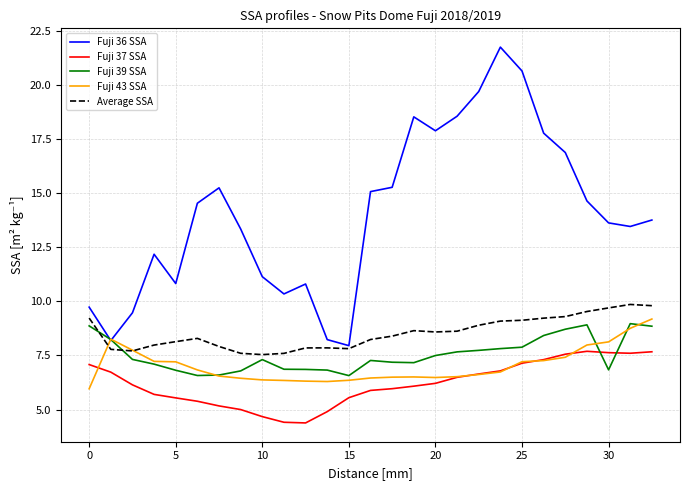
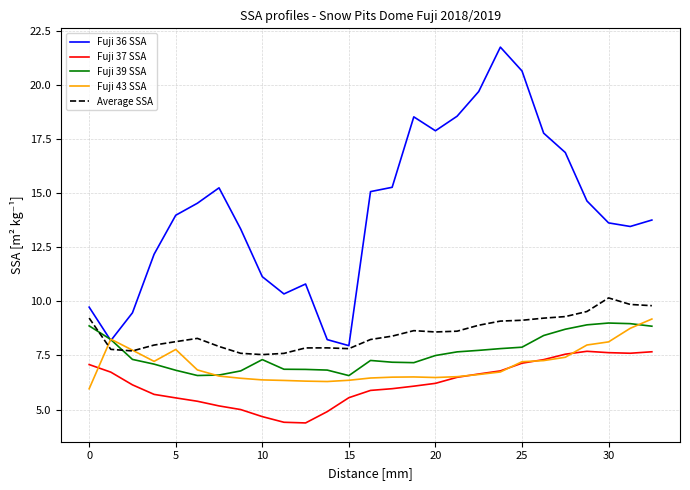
  {
    "Fuji 36 SSA": {
      "0": 9.7,
-     "5": 10.8,
+     "5": 14.0,
      "10": 11.1,
      "15": 8.0,
      "20": 17.9,
      "25": 20.6,
      "30": 13.6
    },
    "Fuji 37 SSA": {
      "0": 7.1,
      "5": 5.5,
      "10": 4.7,
      "15": 5.5,
      "20": 6.2,
      "30": 7.6
    },
    "Fuji 39 SSA": {
      "0": 8.9,
      "5": 6.8,
      "10": 7.3,
      "15": 6.6,
      "20": 7.5,
      "25": 7.9,
-     "30": 6.8
+     "30": 9.0
    },
    "Fuji 43 SSA": {
      "0": 6.0,
-     "5": 7.2,
+     "5": 7.8,
      "10": 6.4,
      "15": 6.4,
      "20": 6.5,
      "30": 8.1
    },
    "Average SSA": {
      "0": 9.2,
      "5": 8.1,
      "10": 7.5,
      "15": 7.8,
      "20": 8.6,
      "25": 9.1,
-     "30": 9.7
+     "30": 10.2
    }
  }
